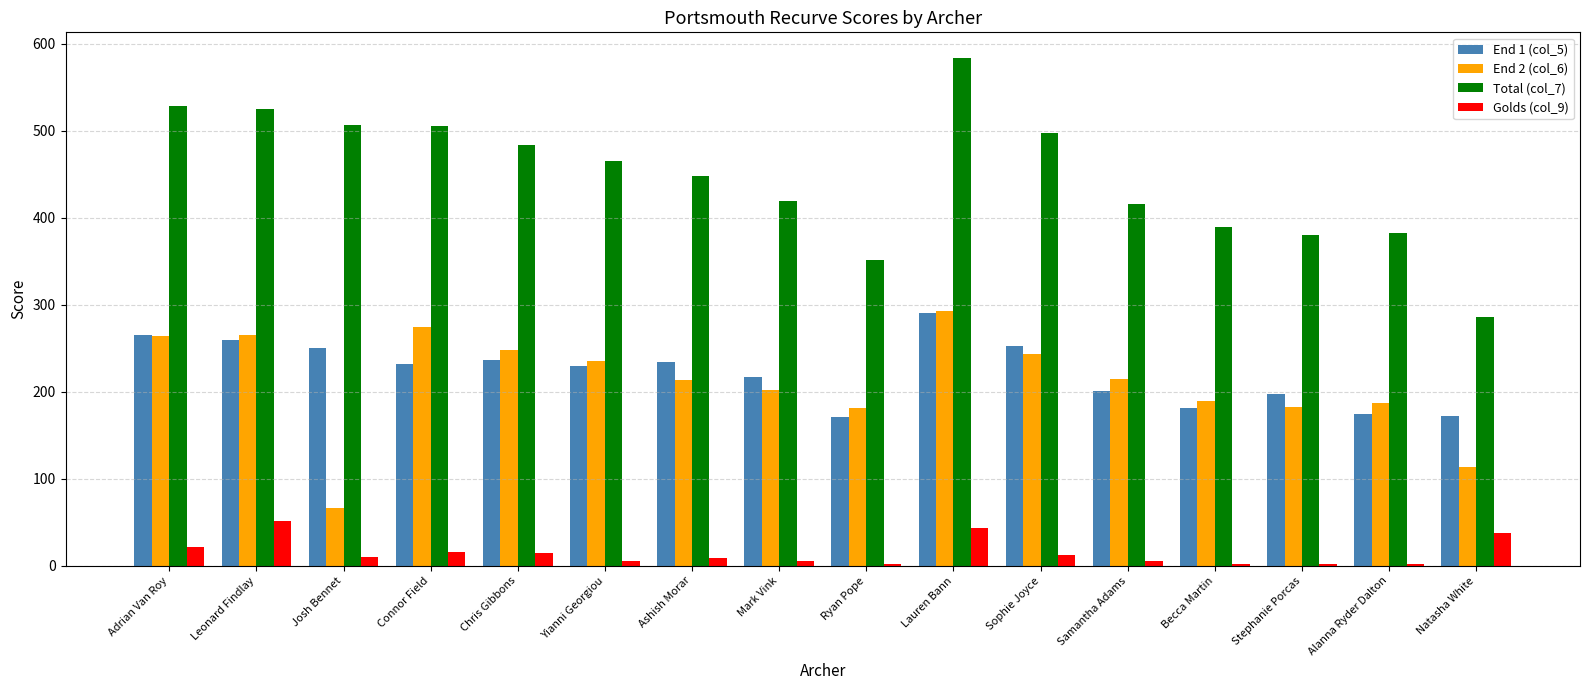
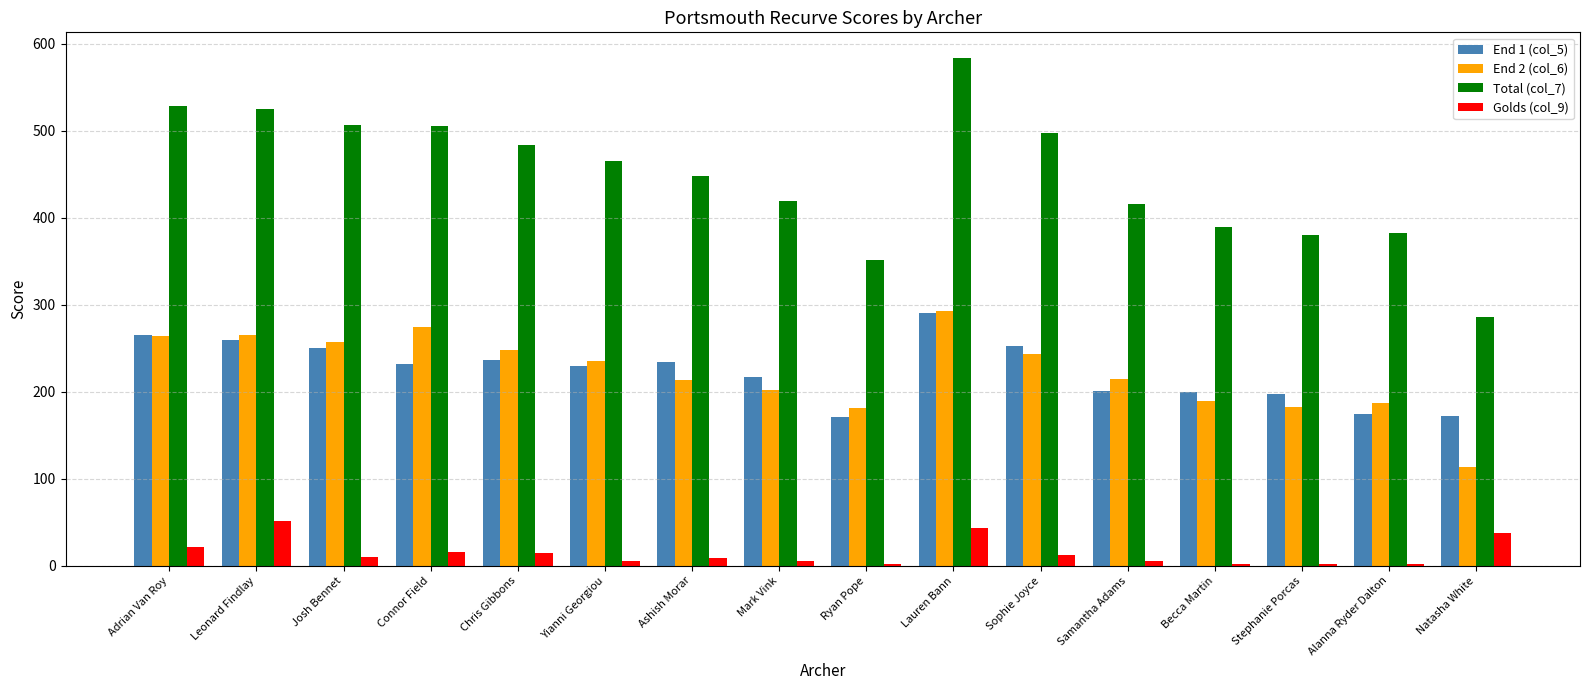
  {
    "End 1 (col_5)": {
      "Adrian Van Roy": 270,
      "Leonard Findlay": 260,
      "Josh Bennet": 250,
      "Connor Field": 230,
      "Chris Gibbons": 240,
      "Yianni Georgiou": 230,
      "Ashish Morar": 230,
      "Mark Vink": 220,
      "Ryan Pope": 170,
      "Lauren Bann": 290,
      "Sophie Joyce": 250,
      "Samantha Adams": 200,
-     "Becca Martin": 180,
+     "Becca Martin": 200,
      "Stephanie Porcas": 200,
      "Alanna Ryder Dalton": 170,
      "Natasha White": 170
    },
    "End 2 (col_6)": {
      "Adrian Van Roy": 260,
      "Leonard Findlay": 270,
-     "Josh Bennet": 70,
+     "Josh Bennet": 260,
      "Connor Field": 270,
      "Chris Gibbons": 250,
      "Yianni Georgiou": 240,
      "Ashish Morar": 210,
      "Mark Vink": 200,
      "Ryan Pope": 180,
      "Lauren Bann": 290,
      "Sophie Joyce": 240,
      "Samantha Adams": 220,
      "Becca Martin": 190,
      "Stephanie Porcas": 180,
      "Alanna Ryder Dalton": 190,
      "Natasha White": 110
    },
    "Total (col_7)": {
      "Adrian Van Roy": 530,
      "Leonard Findlay": 530,
      "Josh Bennet": 510,
      "Connor Field": 510,
      "Chris Gibbons": 480,
      "Yianni Georgiou": 470,
      "Ashish Morar": 450,
      "Mark Vink": 420,
      "Ryan Pope": 350,
      "Lauren Bann": 580,
      "Sophie Joyce": 500,
      "Samantha Adams": 420,
      "Becca Martin": 390,
      "Stephanie Porcas": 380,
      "Alanna Ryder Dalton": 380,
      "Natasha White": 290
    },
    "Golds (col_9)": {
      "Adrian Van Roy": 20,
      "Leonard Findlay": 50,
      "Josh Bennet": 10,
      "Connor Field": 20,
      "Chris Gibbons": 20,
      "Yianni Georgiou": 10,
      "Ashish Morar": 10,
      "Mark Vink": 10,
      "Lauren Bann": 40,
      "Sophie Joyce": 10,
      "Samantha Adams": 10,
      "Natasha White": 40
    }
  }
